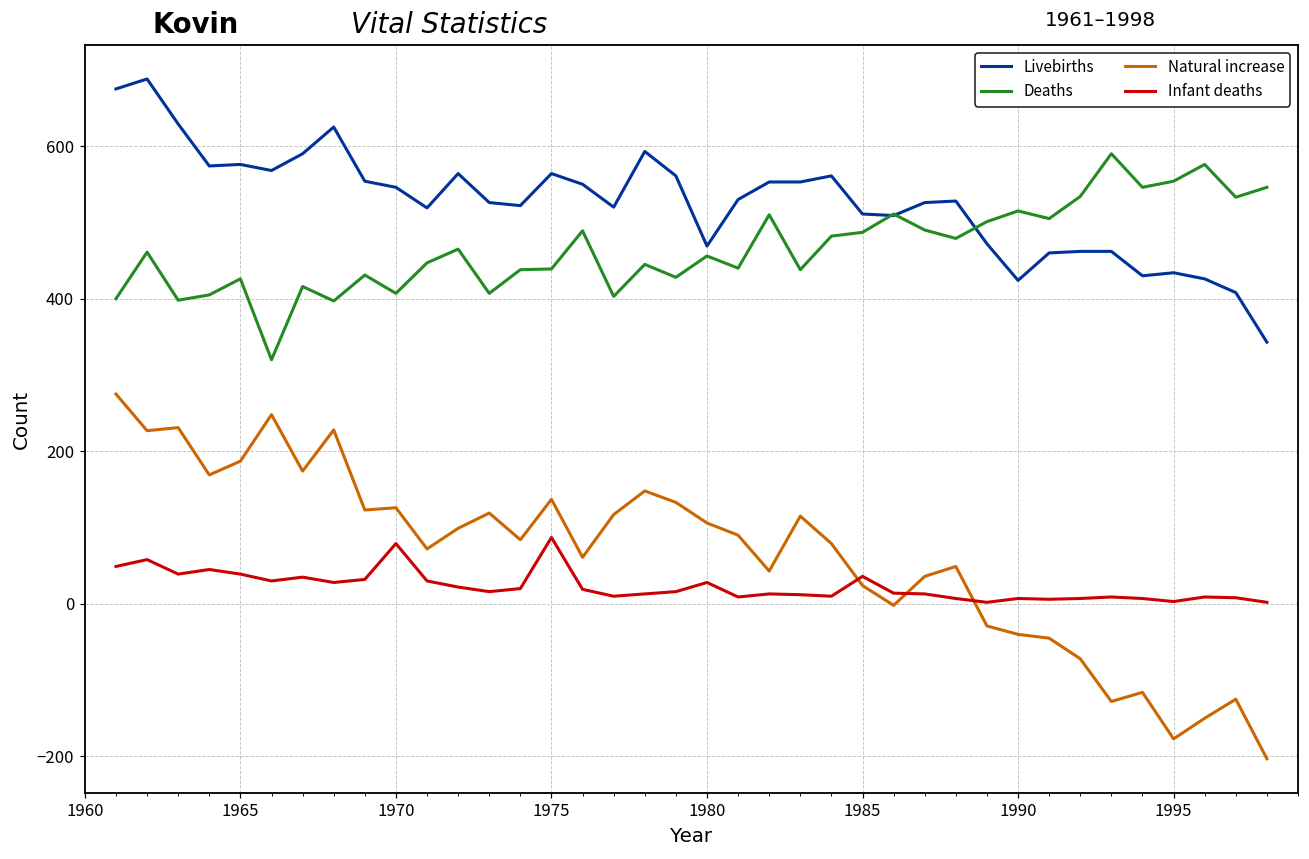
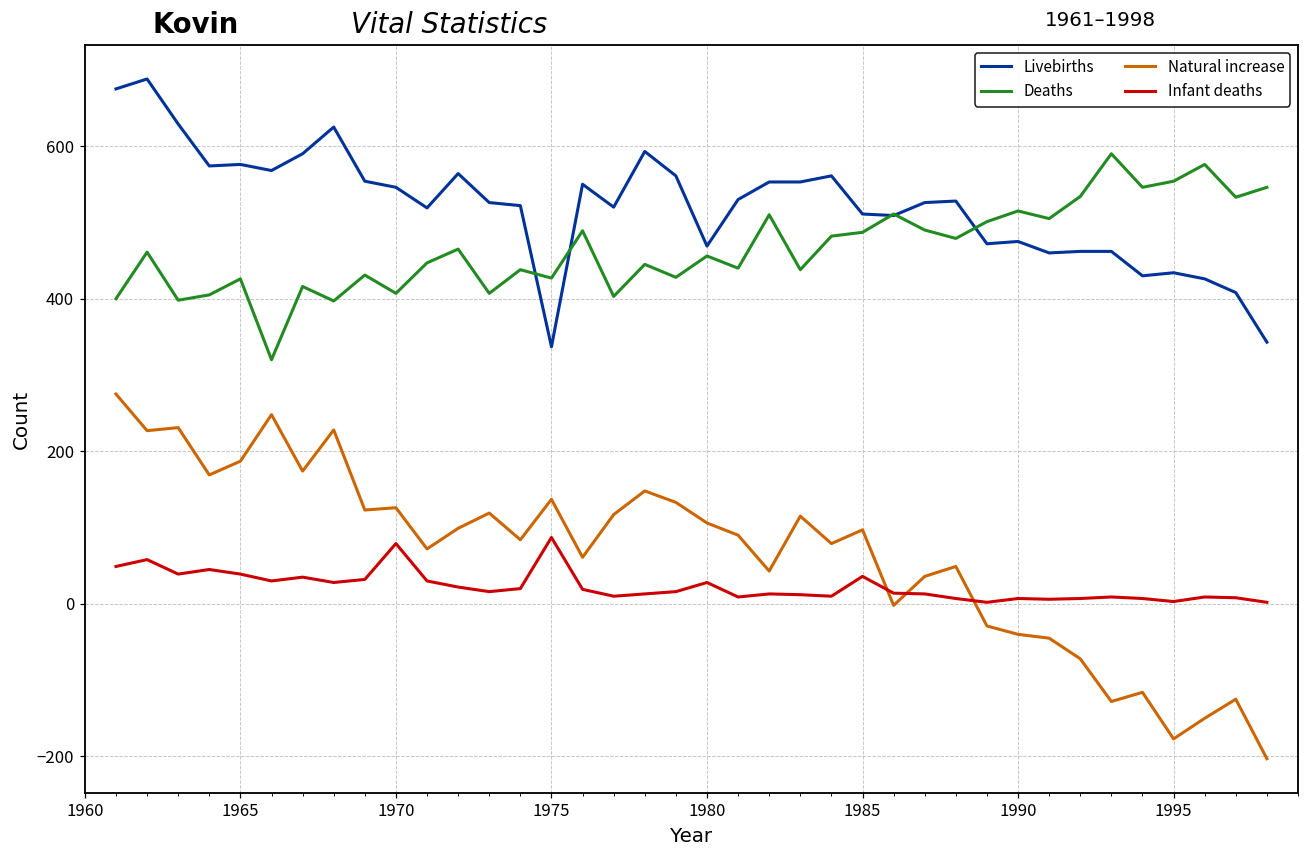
  {
    "Livebirths": {
      "1965": 580,
      "1970": 550,
-     "1975": 560,
+     "1975": 340,
      "1980": 470,
      "1985": 510,
-     "1990": 420,
+     "1990": 480,
      "1995": 430
    },
    "Deaths": {
      "1965": 430,
      "1970": 410,
-     "1975": 440,
+     "1975": 430,
      "1980": 460,
      "1985": 490,
      "1990": 520,
      "1995": 550
    },
    "Natural increase": {
      "1965": 190,
      "1970": 130,
      "1975": 140,
      "1980": 110,
-     "1985": 20,
+     "1985": 100,
      "1990": -40,
      "1995": -180
    },
    "Infant deaths": {
      "1965": 40,
      "1970": 80,
      "1975": 90,
      "1980": 30,
      "1985": 40,
      "1990": 10,
      "1995": 0
    }
  }
